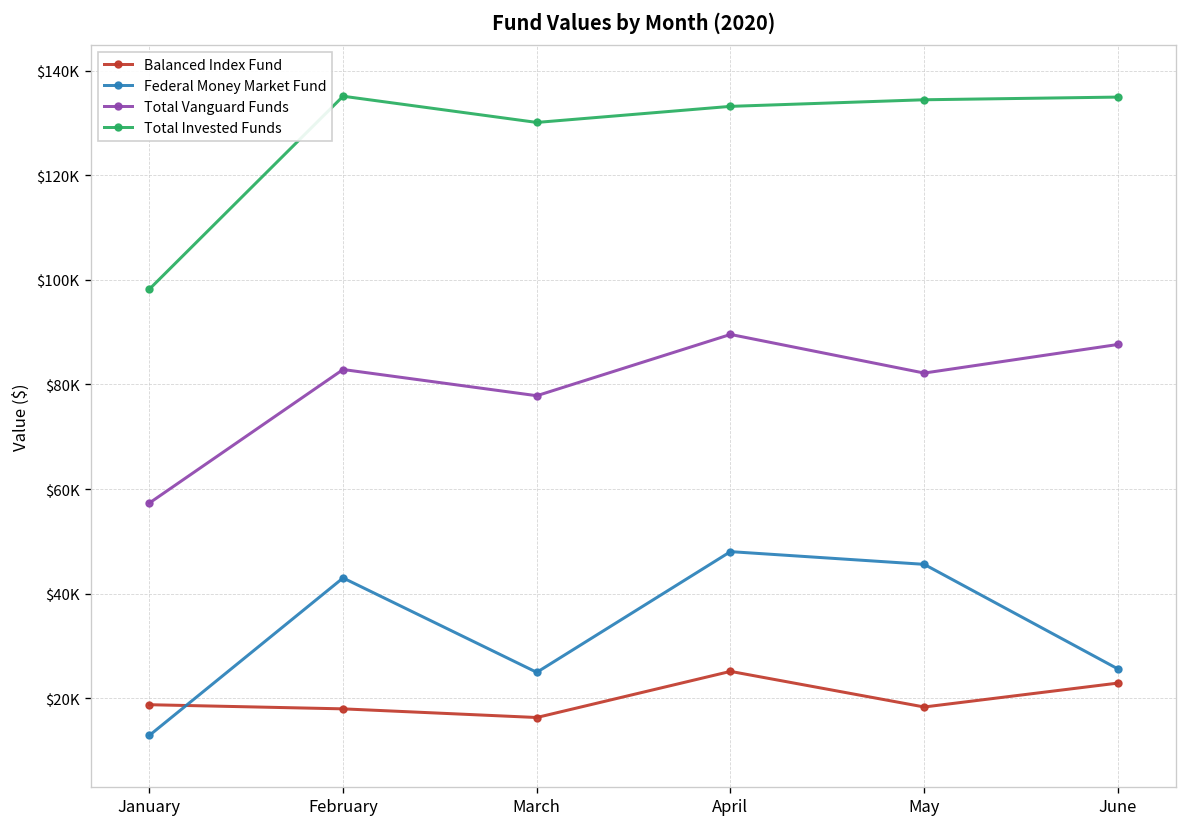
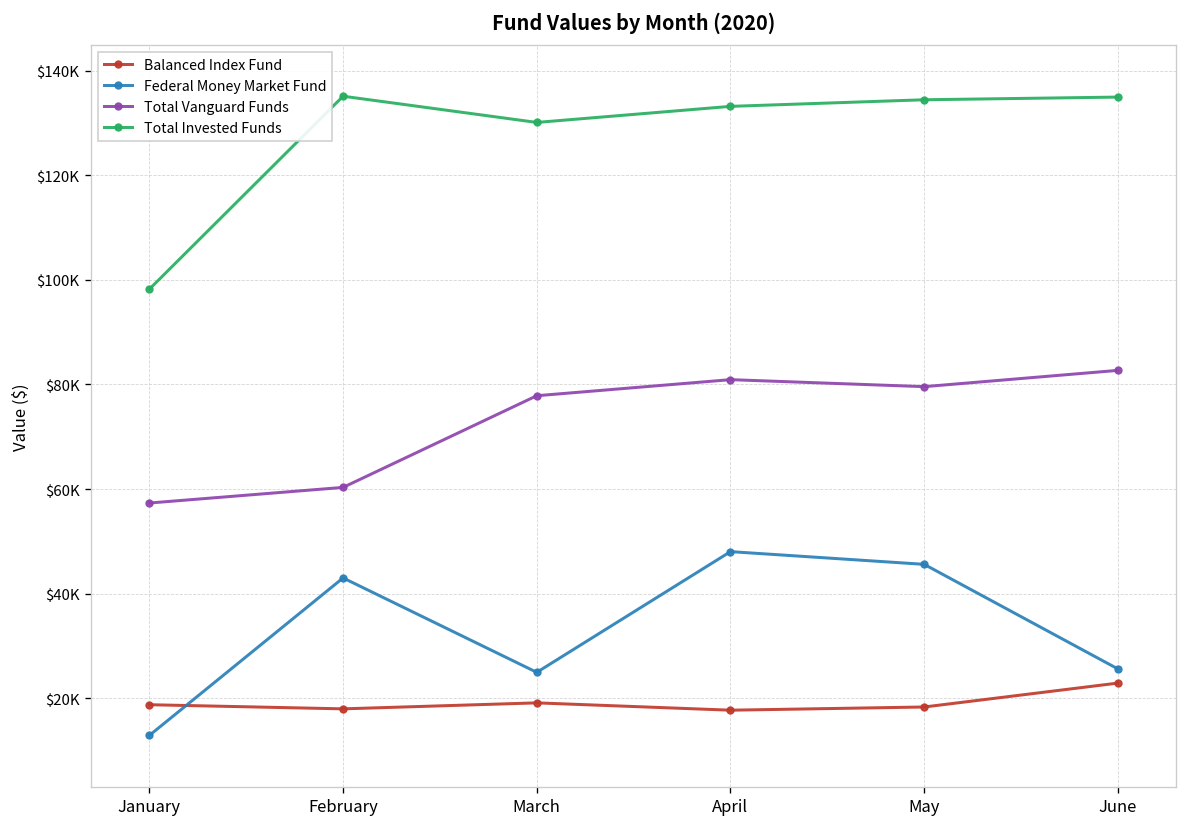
  {
    "Balanced Index Fund": {
      "January": "$19000",
      "February": "$18000",
-     "March": "$16000",
-     "April": "$25000",
+     "March": "$19000",
+     "April": "$18000",
      "May": "$18000",
      "June": "$23000"
    },
    "Federal Money Market Fund": {
      "January": "$13000",
      "February": "$43000",
      "March": "$25000",
      "April": "$48000",
      "May": "$46000",
      "June": "$26000"
    },
    "Total Vanguard Funds": {
      "January": "$57000",
-     "February": "$83000",
+     "February": "$60000",
      "March": "$78000",
-     "April": "$90000",
-     "May": "$82000",
-     "June": "$88000"
+     "April": "$81000",
+     "May": "$80000",
+     "June": "$83000"
    },
    "Total Invested Funds": {
      "January": "$98000",
      "February": "$135000",
      "March": "$130000",
      "April": "$133000",
      "May": "$134000",
      "June": "$135000"
    }
  }
